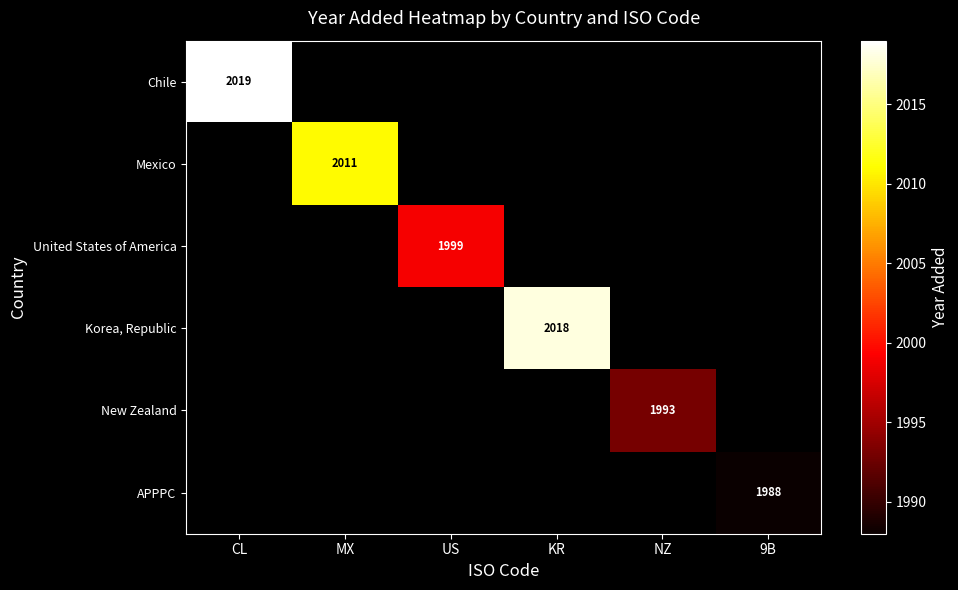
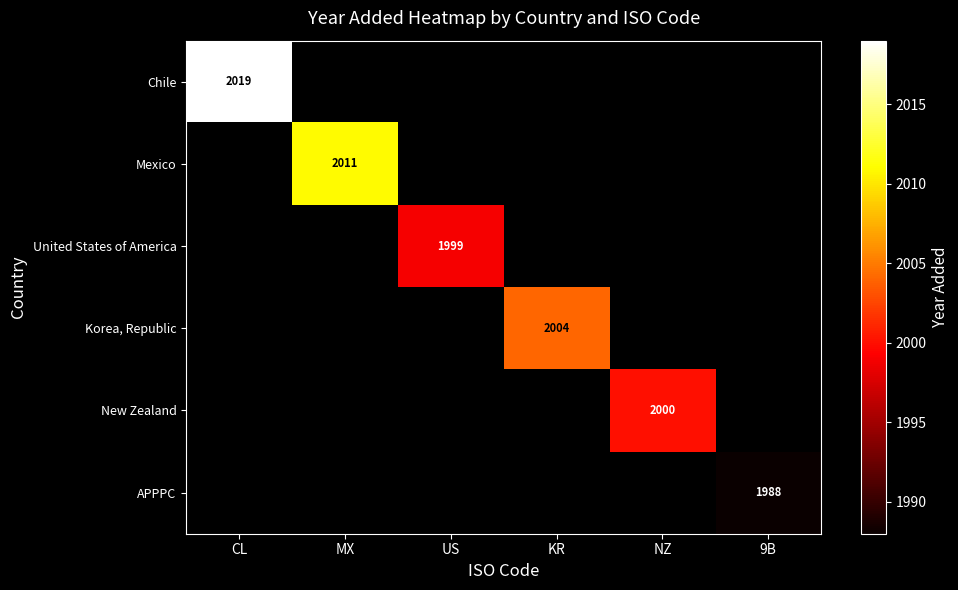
  {
    "Chile": {
      "CL": 2019
    },
    "Mexico": {
      "MX": 2011
    },
    "United States of America": {
      "US": 1999
    },
    "Korea, Republic": {
-     "KR": 2018
+     "KR": 2004
    },
    "New Zealand": {
-     "NZ": 1993
+     "NZ": 2000
    },
    "APPPC": {
      "9B": 1988
    }
  }
